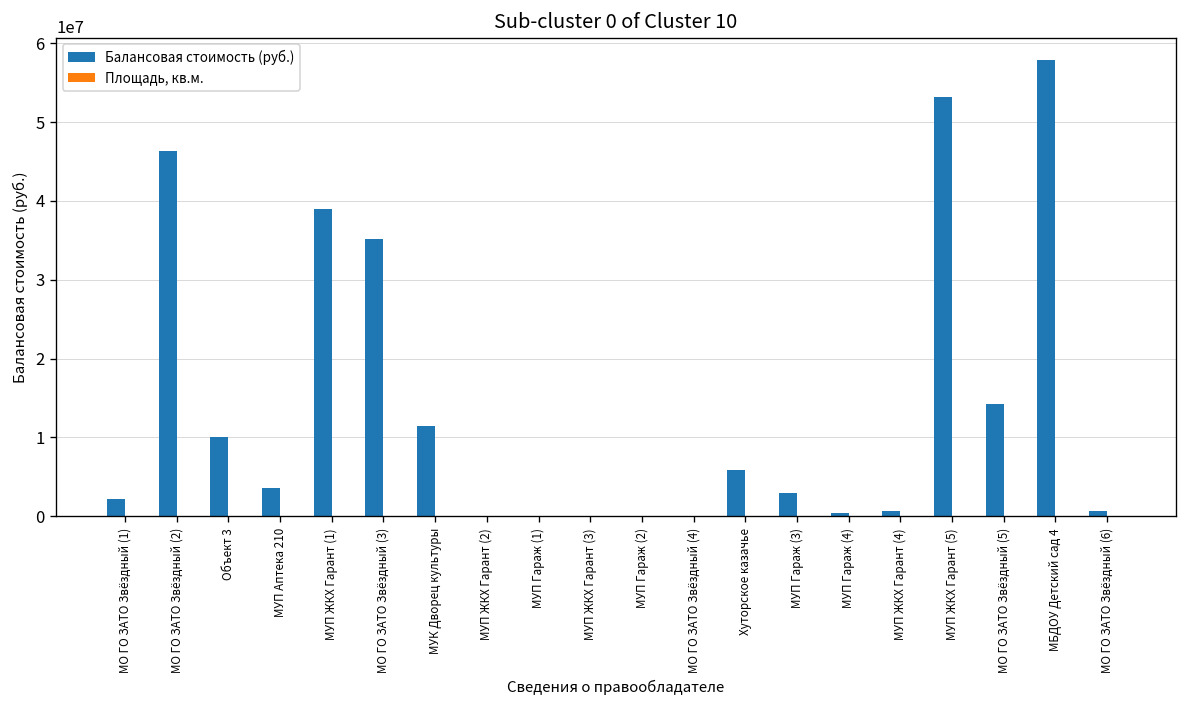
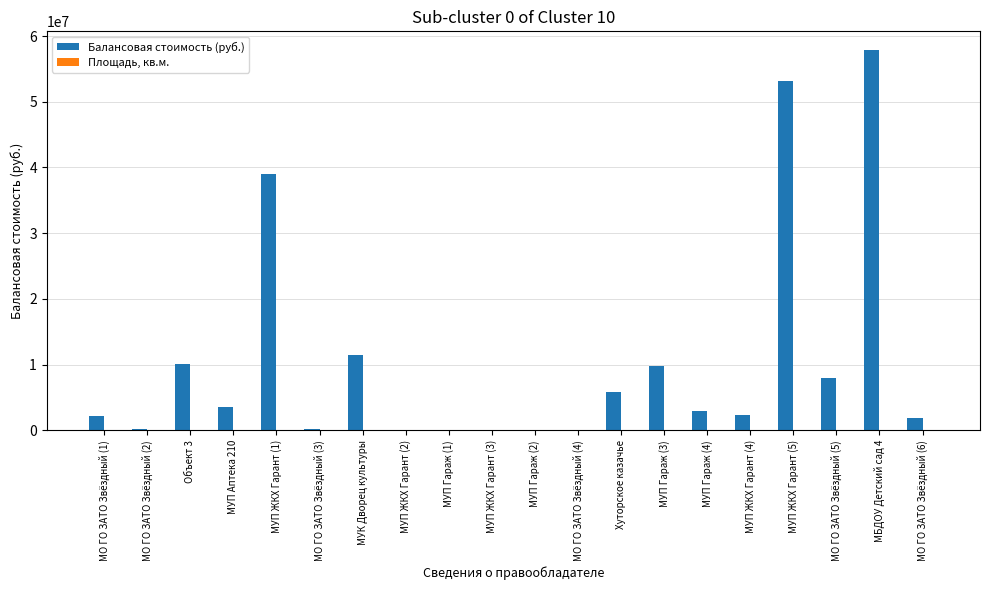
  {
    "Балансовая стоимость (руб.)": {
      "МО ГО ЗАТО Звёздный (1)": 2000000,
-     "МО ГО ЗАТО Звёздный (2)": 46000000,
+     "МО ГО ЗАТО Звёздный (2)": 0,
      "Объект 3": 10000000,
      "МУП Аптека 210": 4000000,
      "МУП ЖКХ Гарант (1)": 39000000,
-     "МО ГО ЗАТО Звёздный (3)": 35000000,
+     "МО ГО ЗАТО Звёздный (3)": 0,
      "МУК Дворец культуры": 12000000,
      "МУП ЖКХ Гарант (2)": 0,
      "МУП Гараж (1)": 0,
      "МУП ЖКХ Гарант (3)": 0,
      "МУП Гараж (2)": 0,
      "МО ГО ЗАТО Звёздный (4)": 0,
      "Хуторское казачье": 6000000,
-     "МУП Гараж (3)": 3000000,
-     "МУП Гараж (4)": 0,
-     "МУП ЖКХ Гарант (4)": 1000000,
+     "МУП Гараж (3)": 10000000,
+     "МУП Гараж (4)": 3000000,
+     "МУП ЖКХ Гарант (4)": 2000000,
      "МУП ЖКХ Гарант (5)": 53000000,
-     "МО ГО ЗАТО Звёздный (5)": 14000000,
+     "МО ГО ЗАТО Звёздный (5)": 8000000,
      "МБДОУ Детский сад 4": 58000000,
-     "МО ГО ЗАТО Звёздный (6)": 1000000
+     "МО ГО ЗАТО Звёздный (6)": 2000000
    }
  }
